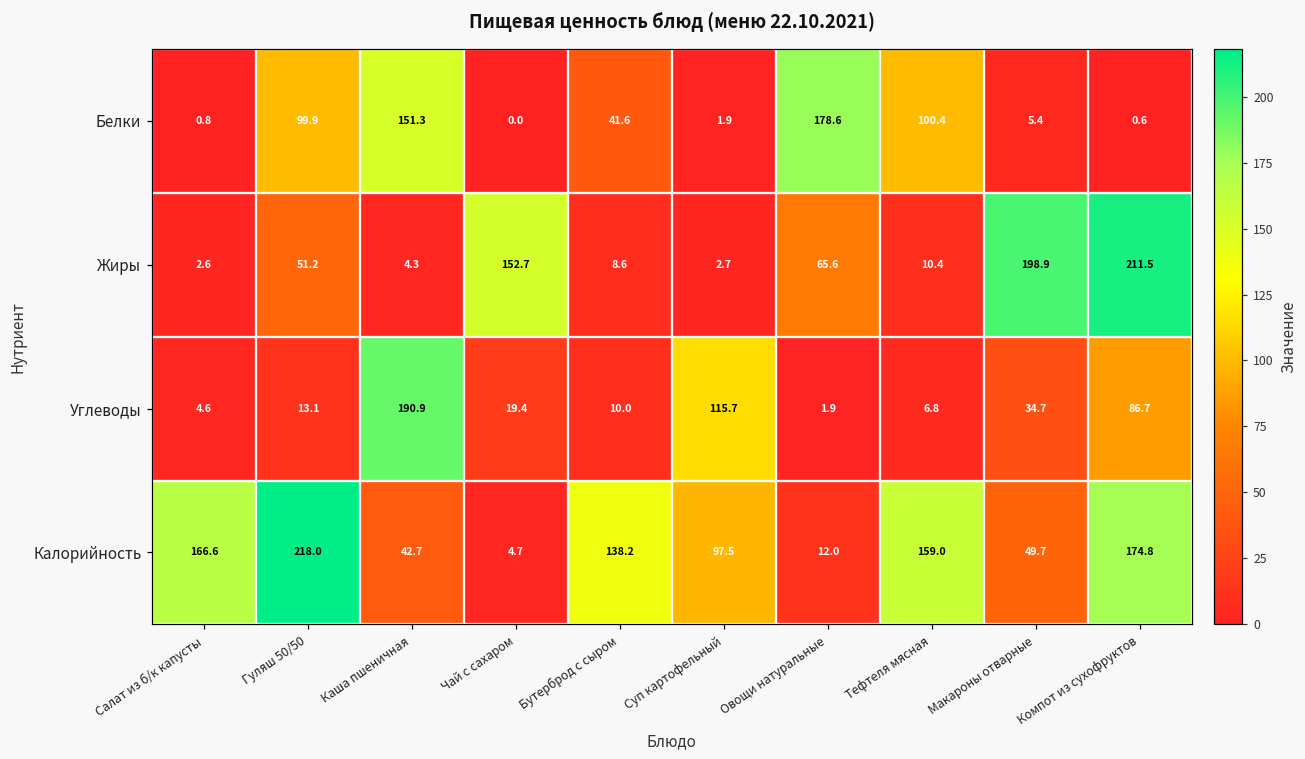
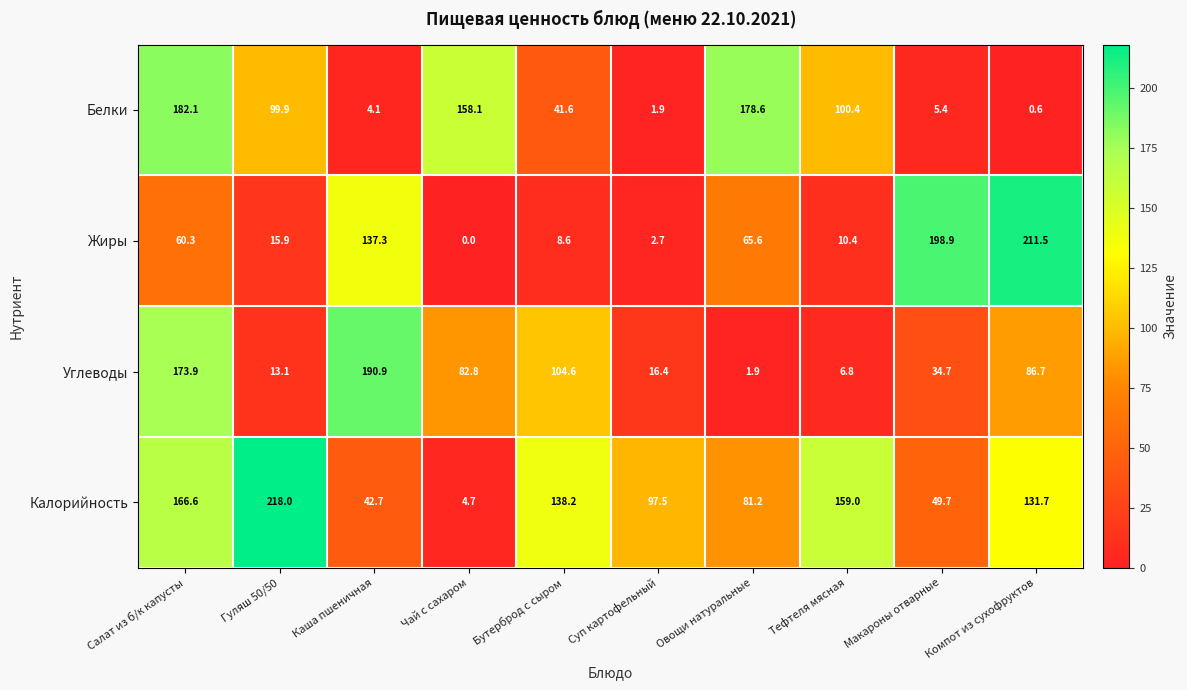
  {
    "Белки": {
-     "Салат из б/к капусты": 0.8,
+     "Салат из б/к капусты": 182.1,
      "Гуляш 50/50": 99.9,
-     "Каша пшеничная": 151.3,
-     "Чай с сахаром": 0.0,
+     "Каша пшеничная": 4.1,
+     "Чай с сахаром": 158.1,
      "Бутерброд с сыром": 41.6,
      "Суп картофельный": 1.9,
      "Овощи натуральные": 178.6,
      "Тефтеля мясная": 100.4,
      "Макароны отварные": 5.4,
      "Компот из сухофруктов": 0.6
    },
    "Жиры": {
-     "Салат из б/к капусты": 2.6,
-     "Гуляш 50/50": 51.2,
-     "Каша пшеничная": 4.3,
-     "Чай с сахаром": 152.7,
+     "Салат из б/к капусты": 60.3,
+     "Гуляш 50/50": 15.9,
+     "Каша пшеничная": 137.3,
+     "Чай с сахаром": 0.0,
      "Бутерброд с сыром": 8.6,
      "Суп картофельный": 2.7,
      "Овощи натуральные": 65.6,
      "Тефтеля мясная": 10.4,
      "Макароны отварные": 198.9,
      "Компот из сухофруктов": 211.5
    },
    "Углеводы": {
-     "Салат из б/к капусты": 4.6,
+     "Салат из б/к капусты": 173.9,
      "Гуляш 50/50": 13.1,
      "Каша пшеничная": 190.9,
-     "Чай с сахаром": 19.4,
-     "Бутерброд с сыром": 10.0,
-     "Суп картофельный": 115.7,
+     "Чай с сахаром": 82.8,
+     "Бутерброд с сыром": 104.6,
+     "Суп картофельный": 16.4,
      "Овощи натуральные": 1.9,
      "Тефтеля мясная": 6.8,
      "Макароны отварные": 34.7,
      "Компот из сухофруктов": 86.7
    },
    "Калорийность": {
      "Салат из б/к капусты": 166.6,
      "Гуляш 50/50": 218.0,
      "Каша пшеничная": 42.7,
      "Чай с сахаром": 4.7,
      "Бутерброд с сыром": 138.2,
      "Суп картофельный": 97.5,
-     "Овощи натуральные": 12.0,
+     "Овощи натуральные": 81.2,
      "Тефтеля мясная": 159.0,
      "Макароны отварные": 49.7,
-     "Компот из сухофруктов": 174.8
+     "Компот из сухофруктов": 131.7
    }
  }
